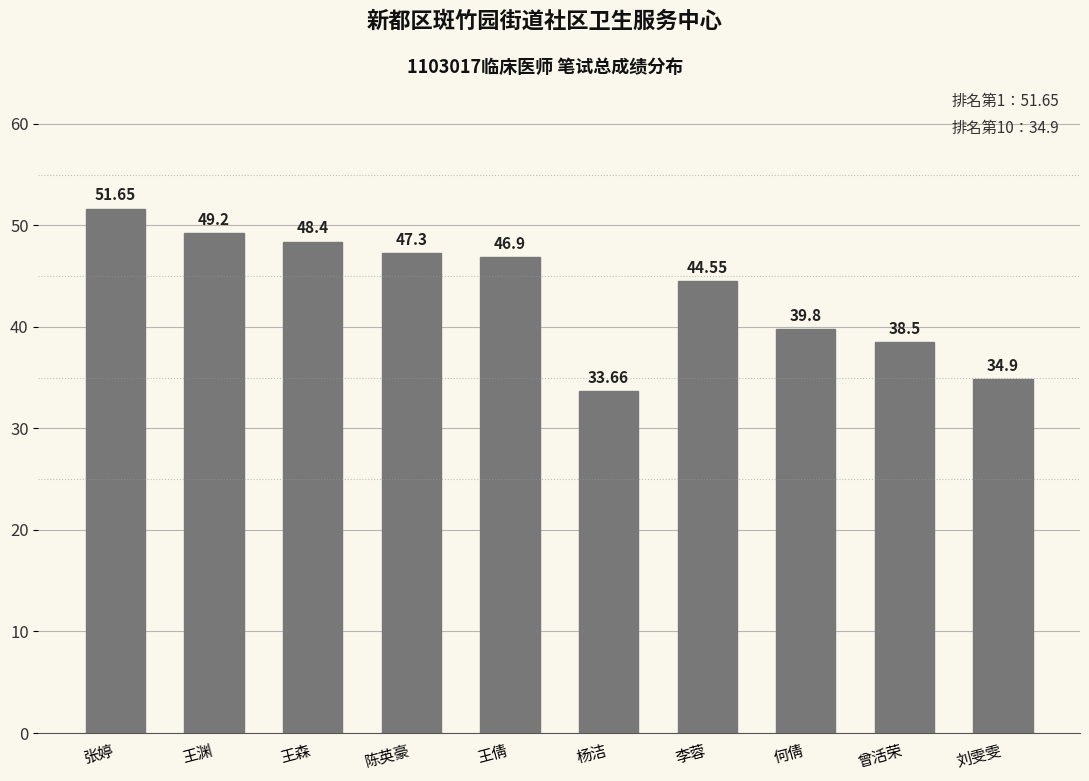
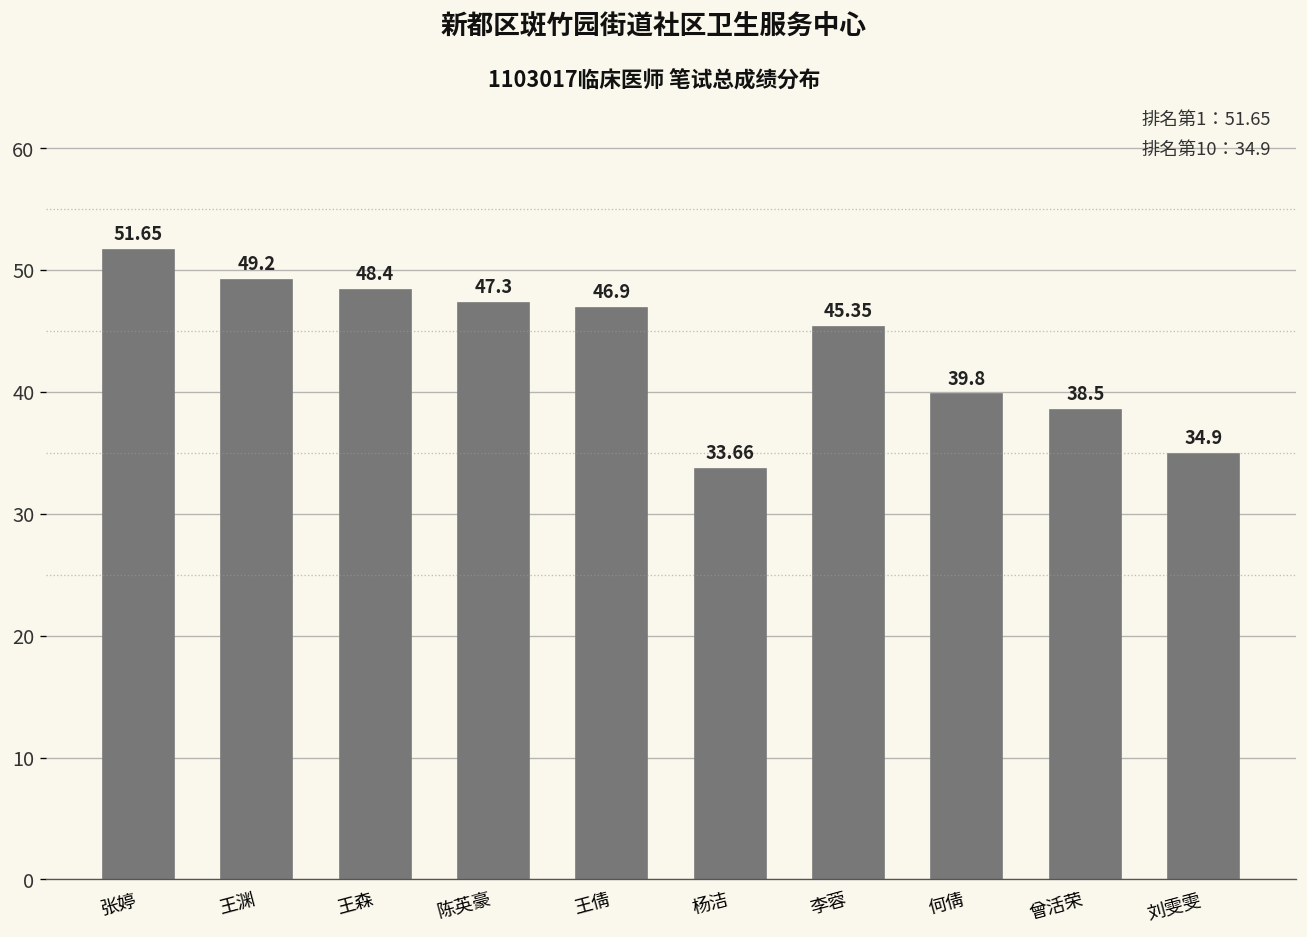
  {
    "张婷": 51.65,
    "王渊": 49.2,
    "王森": 48.4,
    "陈英豪": 47.3,
    "王倩": 46.9,
    "杨洁": 33.66,
-   "李蓉": 44.55,
+   "李蓉": 45.35,
    "何倩": 39.8,
    "曾活荣": 38.5,
    "刘雯雯": 34.9
  }
